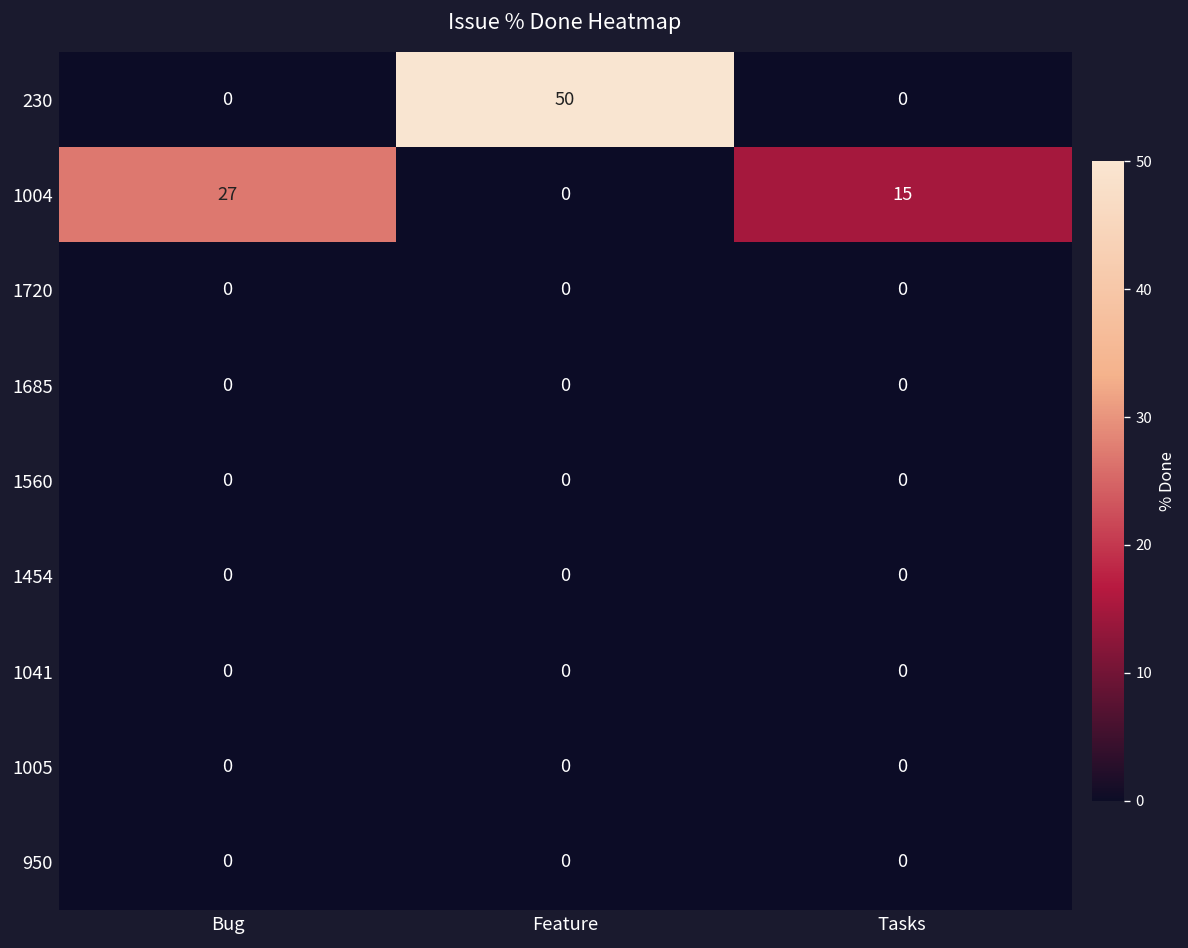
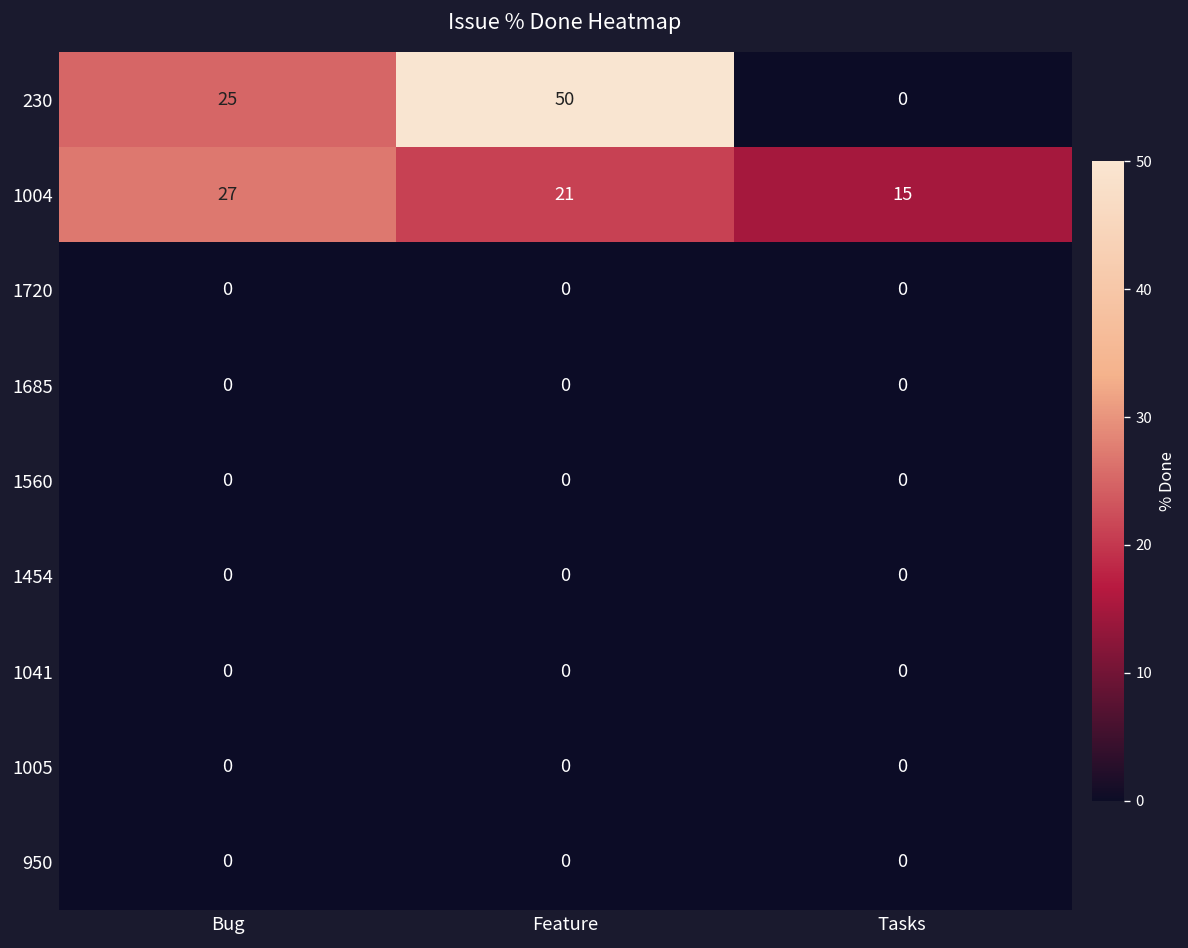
  {
    "230": {
-     "Bug": 0,
+     "Bug": 25,
      "Feature": 50,
      "Tasks": 0
    },
    "1004": {
      "Bug": 27,
-     "Feature": 0,
+     "Feature": 21,
      "Tasks": 15
    },
    "1720": {
      "Bug": 0,
      "Feature": 0,
      "Tasks": 0
    },
    "1685": {
      "Bug": 0,
      "Feature": 0,
      "Tasks": 0
    },
    "1560": {
      "Bug": 0,
      "Feature": 0,
      "Tasks": 0
    },
    "1454": {
      "Bug": 0,
      "Feature": 0,
      "Tasks": 0
    },
    "1041": {
      "Bug": 0,
      "Feature": 0,
      "Tasks": 0
    },
    "1005": {
      "Bug": 0,
      "Feature": 0,
      "Tasks": 0
    },
    "950": {
      "Bug": 0,
      "Feature": 0,
      "Tasks": 0
    }
  }
